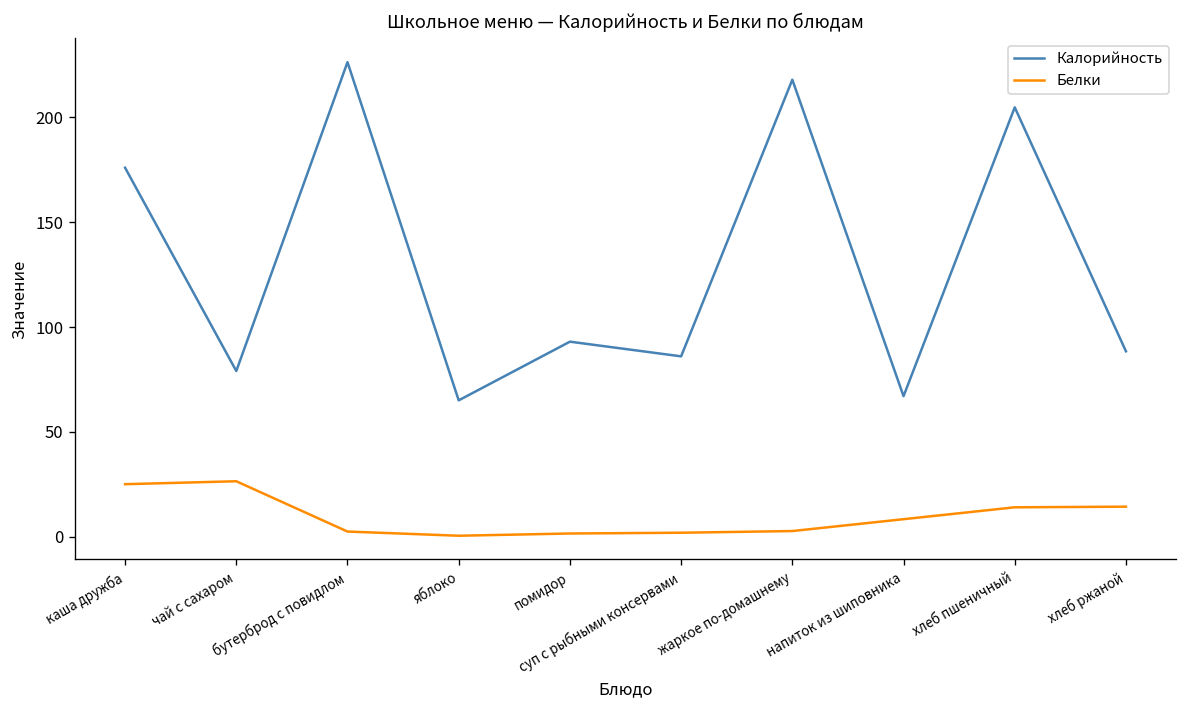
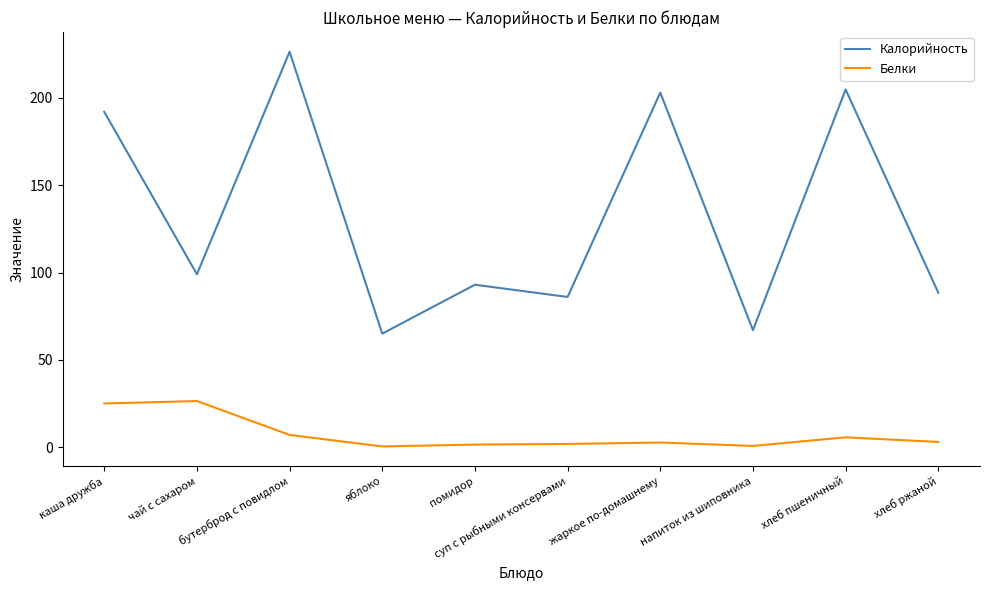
  {
    "Калорийность": {
-     "каша дружба": 176,
-     "чай с сахаром": 79,
+     "каша дружба": 192,
+     "чай с сахаром": 99,
      "бутерброд с повидлом": 226,
      "яблоко": 65,
      "помидор": 93,
      "суп с рыбными консервами": 86,
-     "жаркое по-домашнему": 218,
+     "жаркое по-домашнему": 203,
      "напиток из шиповника": 67,
      "хлеб пшеничный": 205,
      "хлеб ржаной": 88
    },
    "Белки": {
      "каша дружба": 25,
      "чай с сахаром": 26,
-     "бутерброд с повидлом": 2,
+     "бутерброд с повидлом": 7,
      "яблоко": 0,
      "помидор": 1,
      "суп с рыбными консервами": 2,
      "жаркое по-домашнему": 3,
-     "напиток из шиповника": 8,
-     "хлеб пшеничный": 14,
-     "хлеб ржаной": 14
+     "напиток из шиповника": 1,
+     "хлеб пшеничный": 6,
+     "хлеб ржаной": 3
    }
  }
